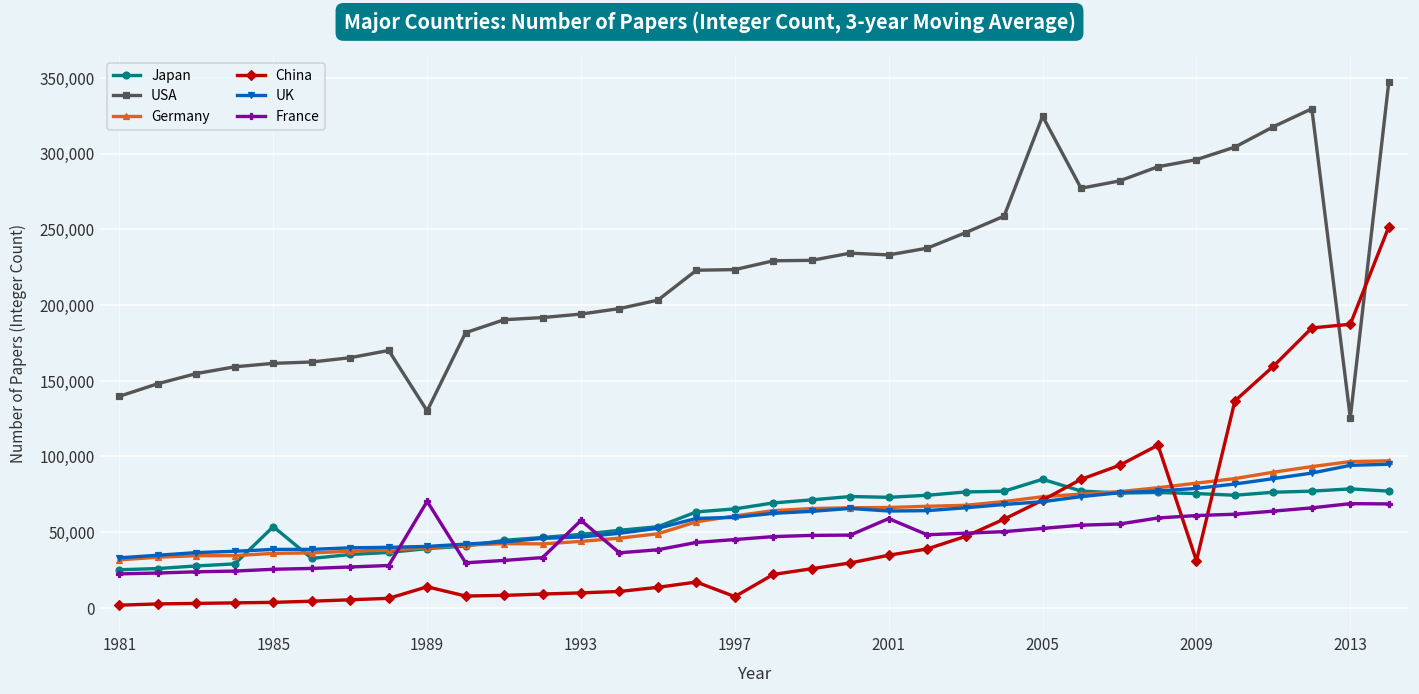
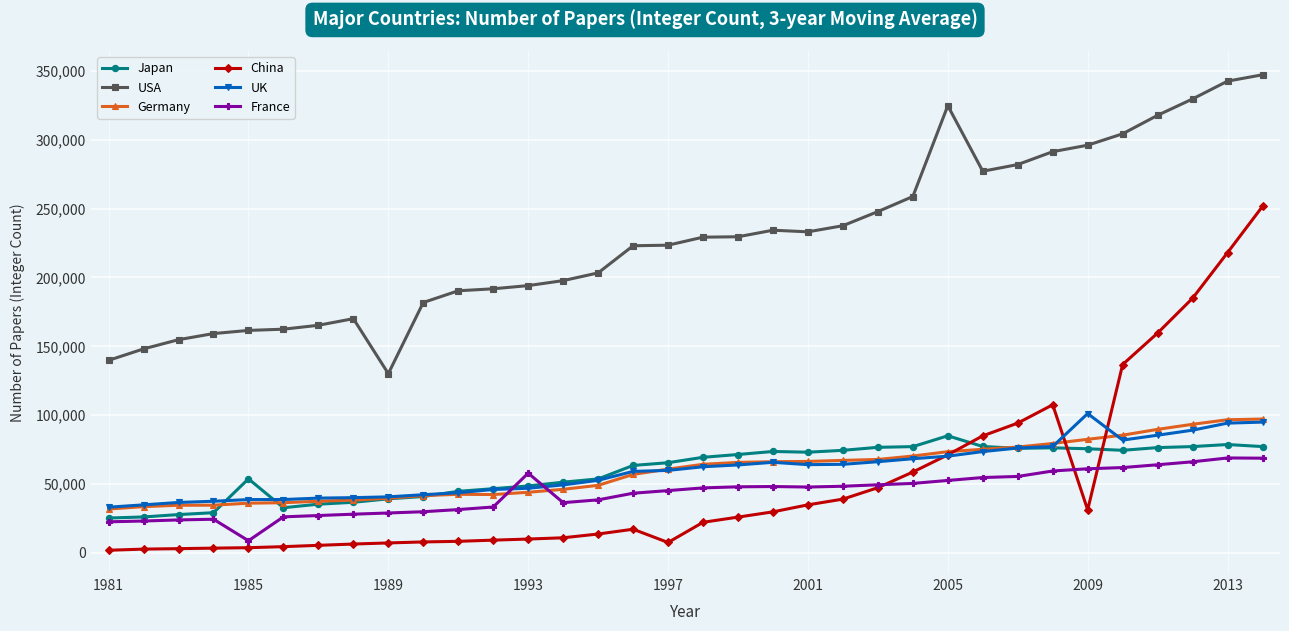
  {
    "Japan": {
      "1981": "25,000",
      "1985": "54,000",
      "1997": "65,000",
      "2001": "73,000",
      "2005": "85,000",
      "2009": "76,000",
      "2013": "79,000"
    },
    "USA": {
      "1981": "140,000",
      "1985": "162,000",
      "1989": "130,000",
      "1993": "194,000",
      "1997": "223,000",
      "2001": "233,000",
      "2005": "325,000",
      "2009": "296,000",
-     "2013": "126,000"
+     "2013": "343,000"
    },
    "Germany": {
      "1985": "36,000",
      "1993": "44,000",
      "2001": "66,000",
      "2005": "73,000",
      "2009": "82,000",
      "2013": "97,000"
    },
    "China": {
      "1981": "2,000",
      "1985": "4,000",
-     "1989": "14,000",
+     "1989": "7,000",
      "1993": "10,000",
      "1997": "7,000",
      "2001": "35,000",
      "2009": "31,000",
-     "2013": "187,000"
+     "2013": "218,000"
    },
    "UK": {
      "1985": "39,000",
      "2001": "64,000",
-     "2009": "79,000",
+     "2009": "101,000",
      "2013": "94,000"
    },
    "France": {
      "1981": "22,000",
-     "1985": "25,000",
-     "1989": "70,000",
+     "1985": "9,000",
+     "1989": "29,000",
      "1993": "58,000",
      "1997": "45,000",
-     "2001": "59,000",
+     "2001": "48,000",
      "2005": "52,000",
      "2009": "61,000",
      "2013": "69,000"
    }
  }
